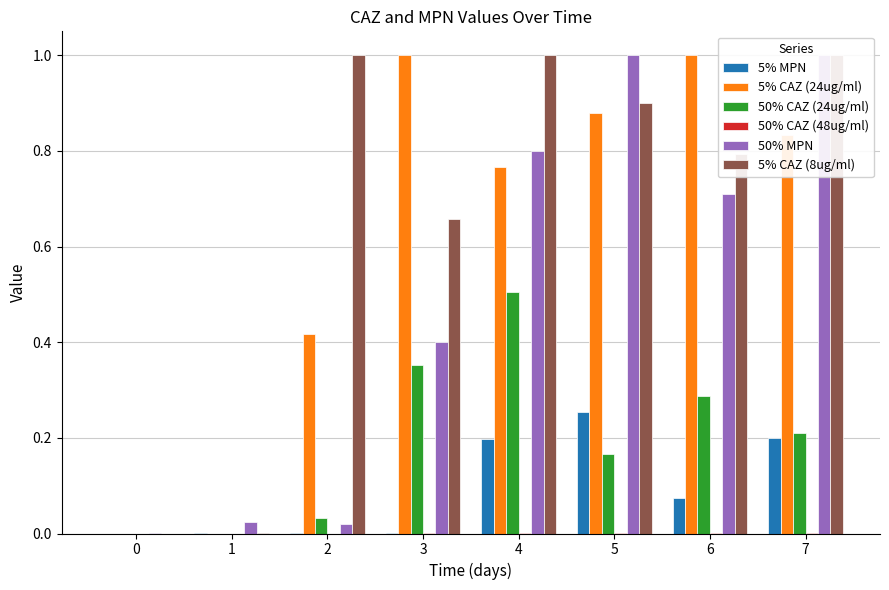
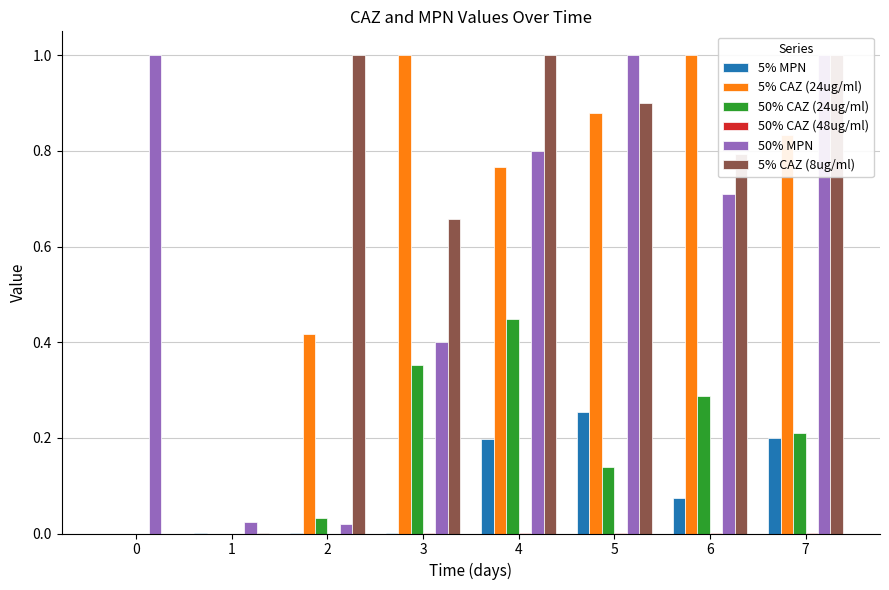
  {
    "5% MPN": {
      "4": 0.20,
      "5": 0.25,
      "6": 0.08,
      "7": 0.20
    },
    "5% CAZ (24ug/ml)": {
      "2": 0.42,
      "3": 1.00,
      "4": 0.77,
      "5": 0.88,
      "6": 1.00
    },
    "50% CAZ (24ug/ml)": {
      "2": 0.03,
      "3": 0.35,
-     "4": 0.51,
-     "5": 0.17,
+     "4": 0.45,
+     "5": 0.14,
      "6": 0.29,
      "7": 0.21
    },
    "50% MPN": {
-     "0": 0,
+     "0": 1,
      "1": 0.02,
      "2": 0.02,
      "3": 0.40,
      "4": 0.80,
      "5": 1,
      "6": 0.71
    },
    "5% CAZ (8ug/ml)": {
      "2": 1.00,
      "3": 0.66,
      "4": 1.00,
      "5": 0.90
    }
  }
